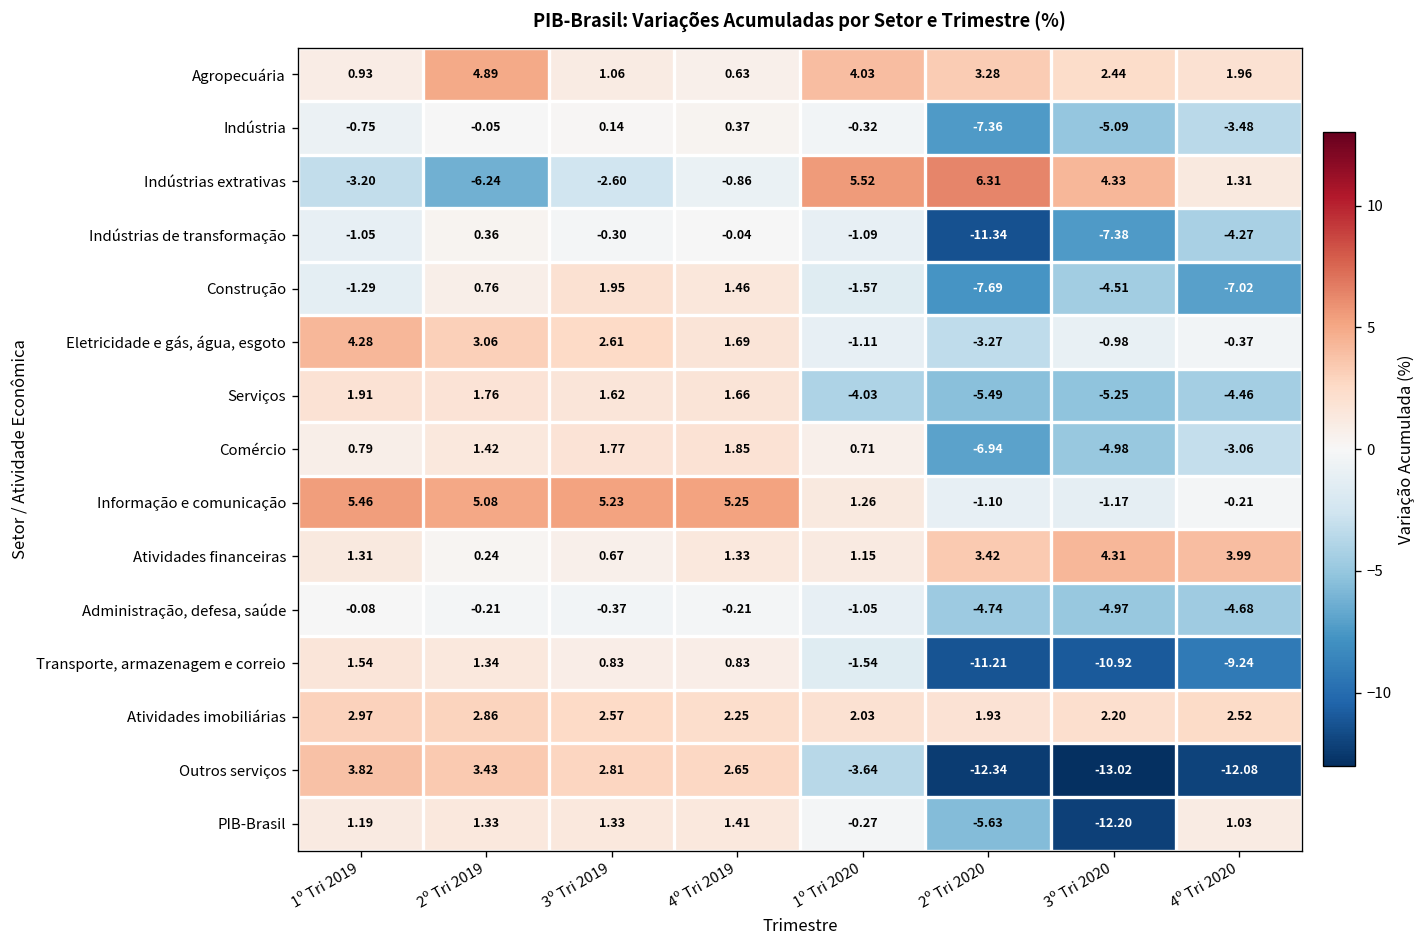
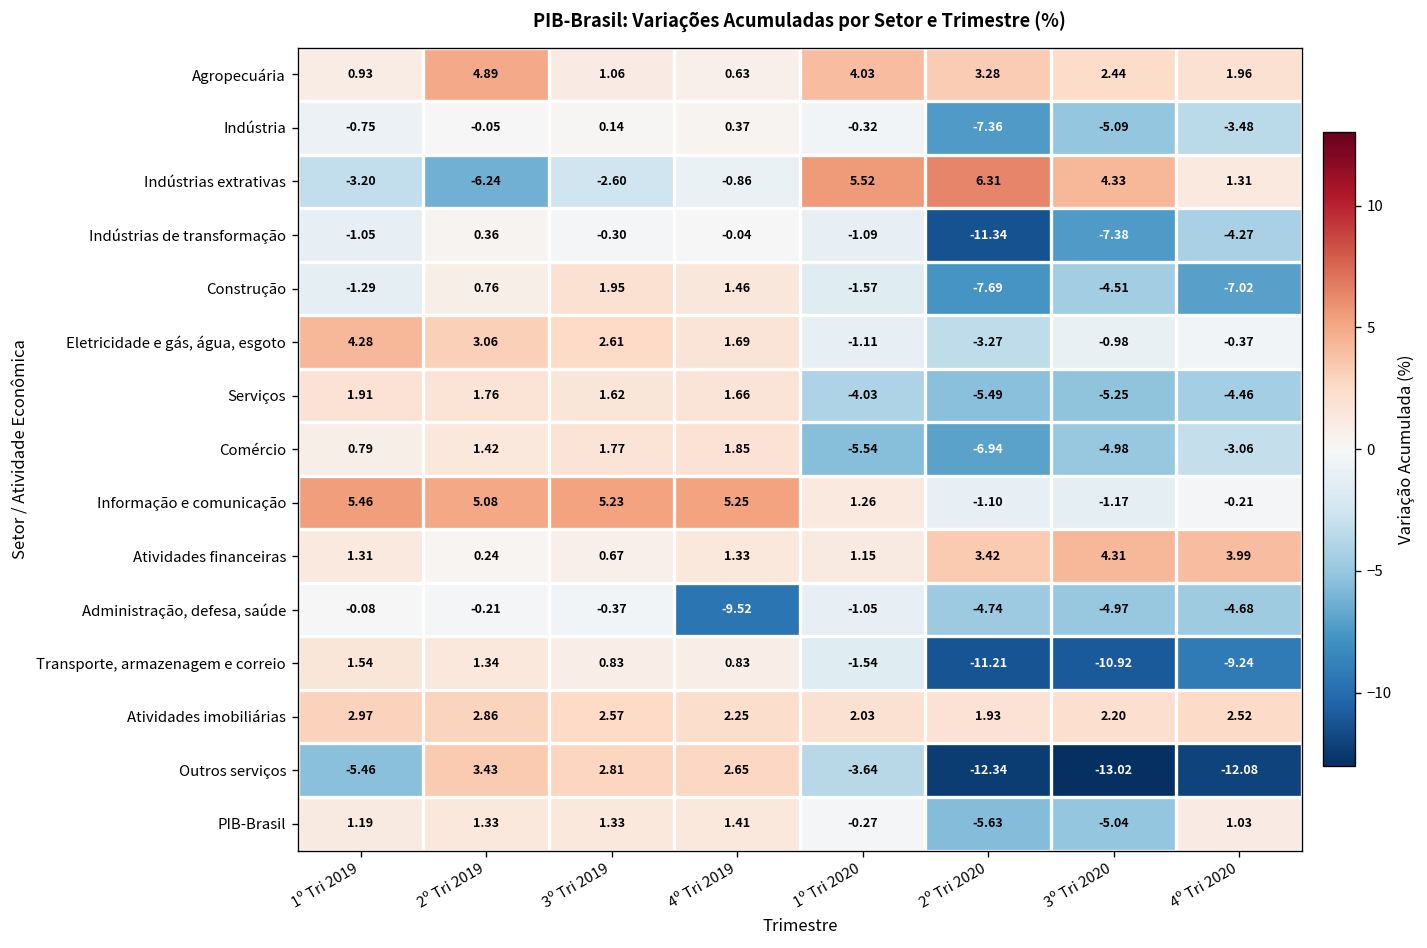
  {
    "Agropecuária": {
      "1º Tri 2019": 0.93,
      "2º Tri 2019": 4.89,
      "3º Tri 2019": 1.06,
      "4º Tri 2019": 0.63,
      "1º Tri 2020": 4.03,
      "2º Tri 2020": 3.28,
      "3º Tri 2020": 2.44,
      "4º Tri 2020": 1.96
    },
    "Indústria": {
      "1º Tri 2019": -0.75,
      "2º Tri 2019": -0.05,
      "3º Tri 2019": 0.14,
      "4º Tri 2019": 0.37,
      "1º Tri 2020": -0.32,
      "2º Tri 2020": -7.36,
      "3º Tri 2020": -5.09,
      "4º Tri 2020": -3.48
    },
    "Indústrias extrativas": {
      "1º Tri 2019": -3.20,
      "2º Tri 2019": -6.24,
      "3º Tri 2019": -2.60,
      "4º Tri 2019": -0.86,
      "1º Tri 2020": 5.52,
      "2º Tri 2020": 6.31,
      "3º Tri 2020": 4.33,
      "4º Tri 2020": 1.31
    },
    "Indústrias de transformação": {
      "1º Tri 2019": -1.05,
      "2º Tri 2019": 0.36,
      "3º Tri 2019": -0.30,
      "4º Tri 2019": -0.04,
      "1º Tri 2020": -1.09,
      "2º Tri 2020": -11.34,
      "3º Tri 2020": -7.38,
      "4º Tri 2020": -4.27
    },
    "Construção": {
      "1º Tri 2019": -1.29,
      "2º Tri 2019": 0.76,
      "3º Tri 2019": 1.95,
      "4º Tri 2019": 1.46,
      "1º Tri 2020": -1.57,
      "2º Tri 2020": -7.69,
      "3º Tri 2020": -4.51,
      "4º Tri 2020": -7.02
    },
    "Eletricidade e gás, água, esgoto": {
      "1º Tri 2019": 4.28,
      "2º Tri 2019": 3.06,
      "3º Tri 2019": 2.61,
      "4º Tri 2019": 1.69,
      "1º Tri 2020": -1.11,
      "2º Tri 2020": -3.27,
      "3º Tri 2020": -0.98,
      "4º Tri 2020": -0.37
    },
    "Serviços": {
      "1º Tri 2019": 1.91,
      "2º Tri 2019": 1.76,
      "3º Tri 2019": 1.62,
      "4º Tri 2019": 1.66,
      "1º Tri 2020": -4.03,
      "2º Tri 2020": -5.49,
      "3º Tri 2020": -5.25,
      "4º Tri 2020": -4.46
    },
    "Comércio": {
      "1º Tri 2019": 0.79,
      "2º Tri 2019": 1.42,
      "3º Tri 2019": 1.77,
      "4º Tri 2019": 1.85,
-     "1º Tri 2020": 0.71,
+     "1º Tri 2020": -5.54,
      "2º Tri 2020": -6.94,
      "3º Tri 2020": -4.98,
      "4º Tri 2020": -3.06
    },
    "Informação e comunicação": {
      "1º Tri 2019": 5.46,
      "2º Tri 2019": 5.08,
      "3º Tri 2019": 5.23,
      "4º Tri 2019": 5.25,
      "1º Tri 2020": 1.26,
      "2º Tri 2020": -1.10,
      "3º Tri 2020": -1.17,
      "4º Tri 2020": -0.21
    },
    "Atividades financeiras": {
      "1º Tri 2019": 1.31,
      "2º Tri 2019": 0.24,
      "3º Tri 2019": 0.67,
      "4º Tri 2019": 1.33,
      "1º Tri 2020": 1.15,
      "2º Tri 2020": 3.42,
      "3º Tri 2020": 4.31,
      "4º Tri 2020": 3.99
    },
    "Administração, defesa, saúde": {
      "1º Tri 2019": -0.08,
      "2º Tri 2019": -0.21,
      "3º Tri 2019": -0.37,
-     "4º Tri 2019": -0.21,
+     "4º Tri 2019": -9.52,
      "1º Tri 2020": -1.05,
      "2º Tri 2020": -4.74,
      "3º Tri 2020": -4.97,
      "4º Tri 2020": -4.68
    },
    "Transporte, armazenagem e correio": {
      "1º Tri 2019": 1.54,
      "2º Tri 2019": 1.34,
      "3º Tri 2019": 0.83,
      "4º Tri 2019": 0.83,
      "1º Tri 2020": -1.54,
      "2º Tri 2020": -11.21,
      "3º Tri 2020": -10.92,
      "4º Tri 2020": -9.24
    },
    "Atividades imobiliárias": {
      "1º Tri 2019": 2.97,
      "2º Tri 2019": 2.86,
      "3º Tri 2019": 2.57,
      "4º Tri 2019": 2.25,
      "1º Tri 2020": 2.03,
      "2º Tri 2020": 1.93,
      "3º Tri 2020": 2.20,
      "4º Tri 2020": 2.52
    },
    "Outros serviços": {
-     "1º Tri 2019": 3.82,
+     "1º Tri 2019": -5.46,
      "2º Tri 2019": 3.43,
      "3º Tri 2019": 2.81,
      "4º Tri 2019": 2.65,
      "1º Tri 2020": -3.64,
      "2º Tri 2020": -12.34,
      "3º Tri 2020": -13.02,
      "4º Tri 2020": -12.08
    },
    "PIB-Brasil": {
      "1º Tri 2019": 1.19,
      "2º Tri 2019": 1.33,
      "3º Tri 2019": 1.33,
      "4º Tri 2019": 1.41,
      "1º Tri 2020": -0.27,
      "2º Tri 2020": -5.63,
-     "3º Tri 2020": -12.20,
+     "3º Tri 2020": -5.04,
      "4º Tri 2020": 1.03
    }
  }
